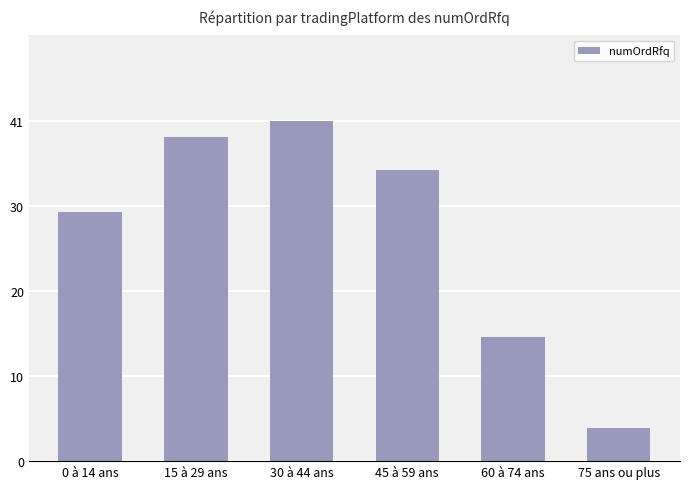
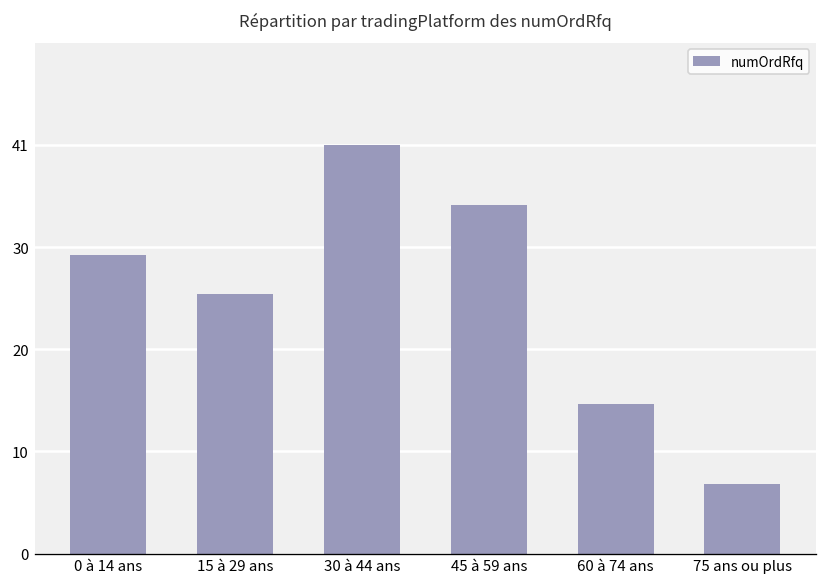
  {
    "0 à 14 ans": 30,
-   "15 à 29 ans": 39,
+   "15 à 29 ans": 26,
    "30 à 44 ans": 41,
    "45 à 59 ans": 35,
    "60 à 74 ans": 15,
-   "75 ans ou plus": 4
+   "75 ans ou plus": 7
  }
